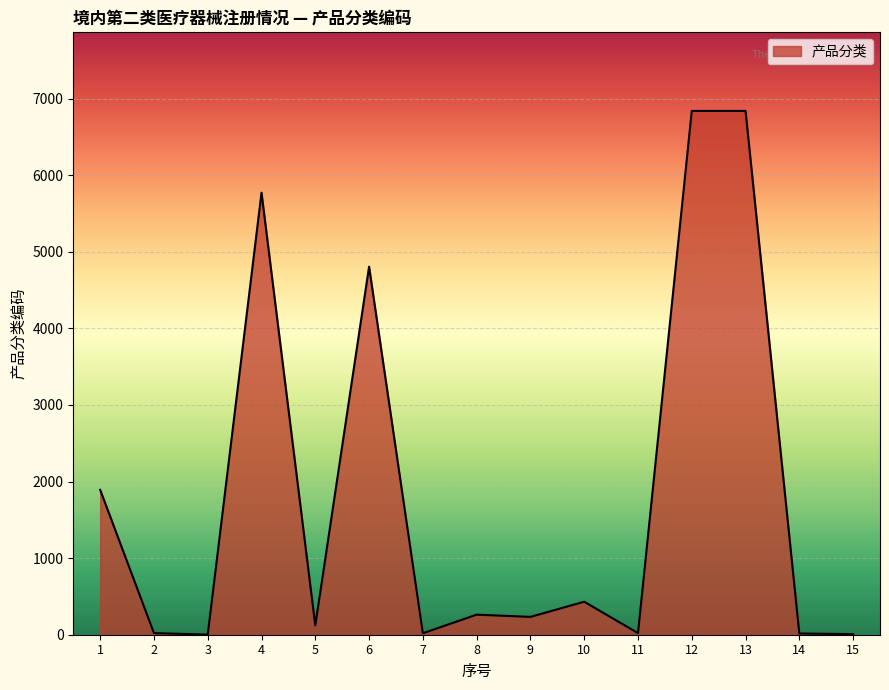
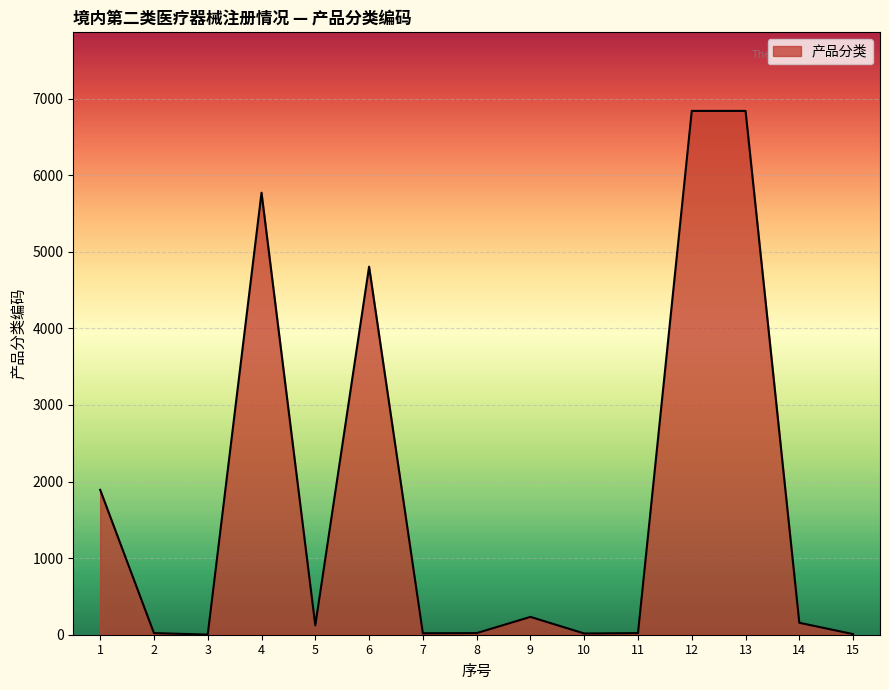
  {
    "1": 1900,
    "2": 0,
    "3": 0,
    "4": 5800,
    "5": 100,
    "6": 4800,
    "7": 0,
-   "8": 300,
+   "8": 0,
    "9": 200,
-   "10": 400,
+   "10": 0,
    "11": 0,
    "12": 6800,
    "13": 6800,
-   "14": 0,
+   "14": 200,
    "15": 0
  }
